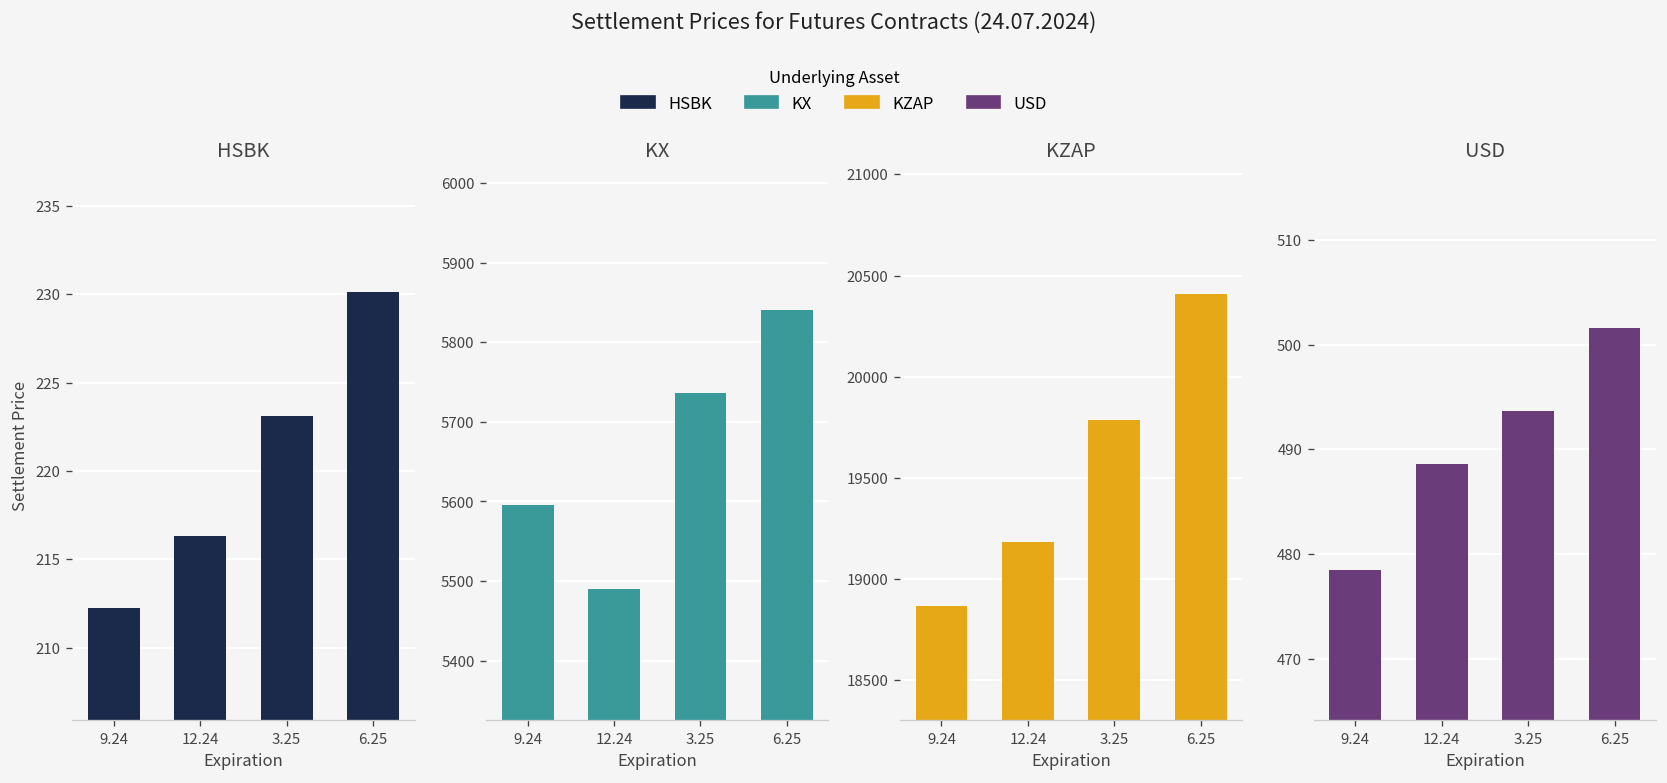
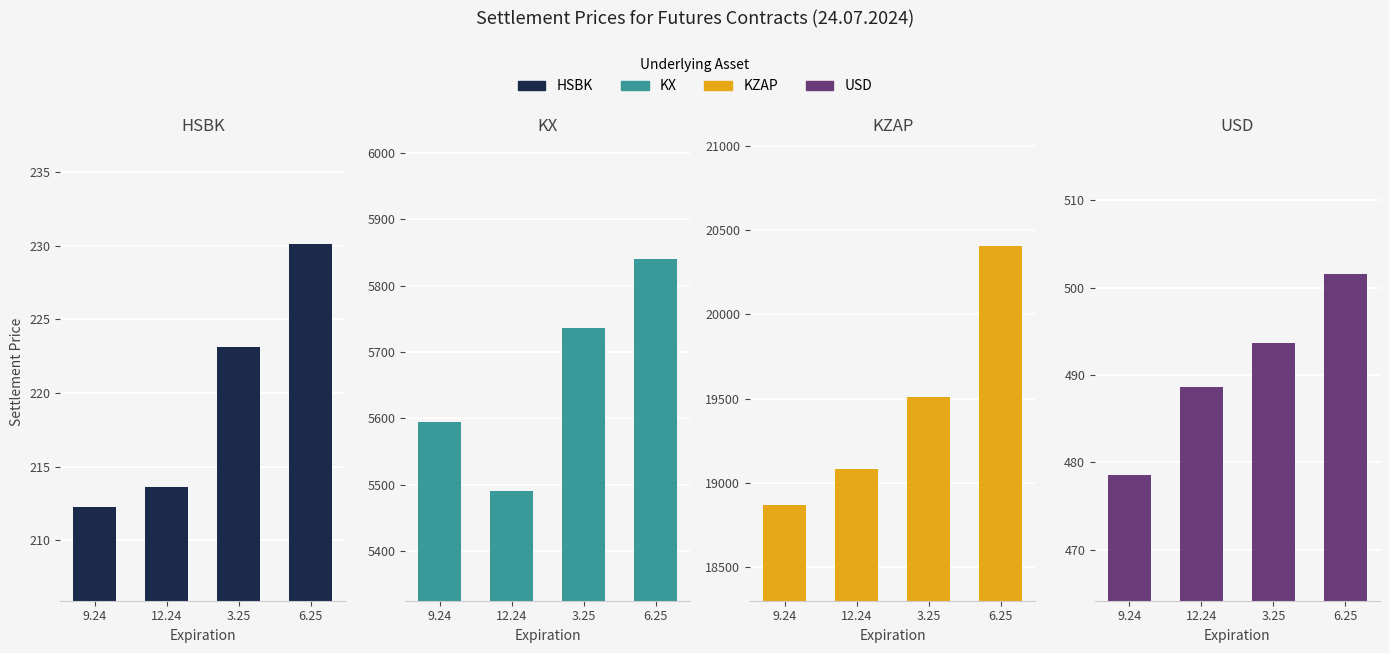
  {
    "HSBK": {
      "9.24": 212.3,
-     "12.24": 216.3,
+     "12.24": 213.6,
      "3.25": 223.1,
      "6.25": 230.1
    },
    "KX": {
      "9.24": 5600,
      "12.24": 5490,
      "3.25": 5740,
      "6.25": 5840
    },
    "KZAP": {
      "9.24": 18870,
-     "12.24": 19180,
-     "3.25": 19790,
+     "12.24": 19080,
+     "3.25": 19510,
      "6.25": 20410
    },
    "USD": {
      "9.24": 478,
      "12.24": 489,
      "3.25": 494,
      "6.25": 502
    }
  }
